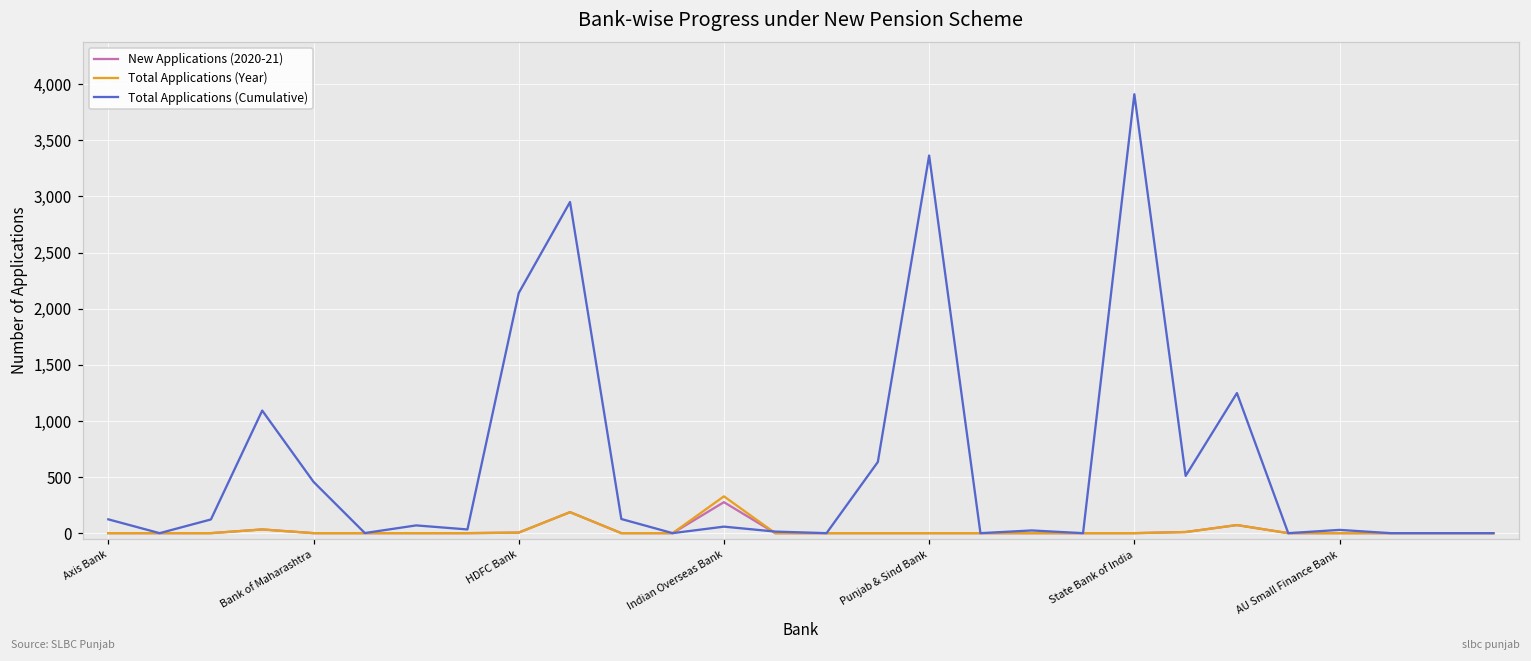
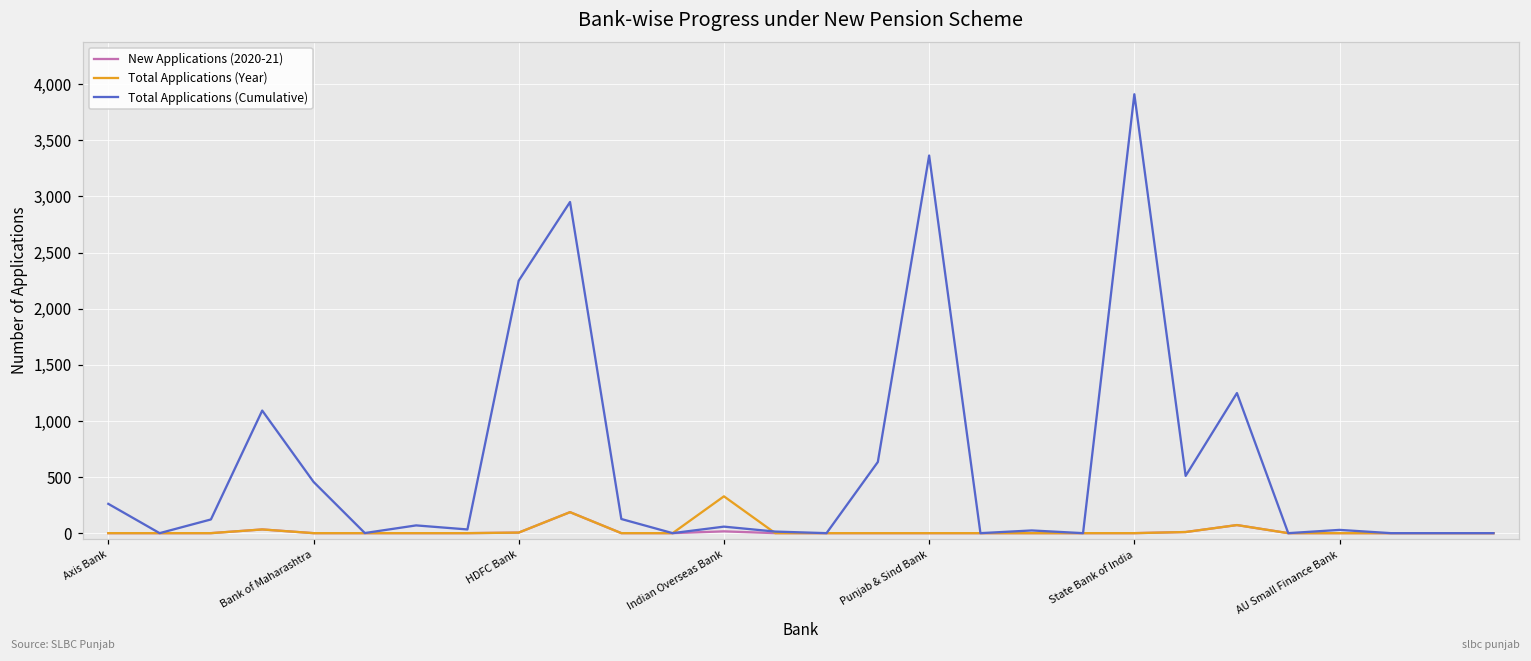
  {
    "New Applications (2020-21)": {
-     "Indian Overseas Bank": "280"
+     "Indian Overseas Bank": "20"
    },
    "Total Applications (Year)": {
      "Indian Overseas Bank": "330"
    },
    "Total Applications (Cumulative)": {
-     "Axis Bank": "120",
+     "Axis Bank": "260",
      "Bank of Maharashtra": "460",
-     "HDFC Bank": "2,140",
+     "HDFC Bank": "2,250",
      "Indian Overseas Bank": "60",
      "Punjab & Sind Bank": "3,360",
      "State Bank of India": "3,910",
      "AU Small Finance Bank": "30"
    }
  }
